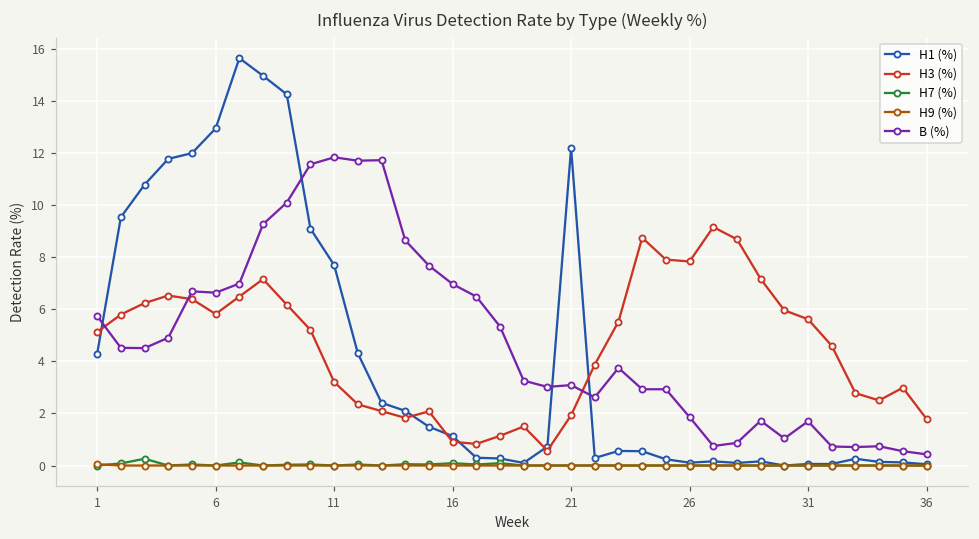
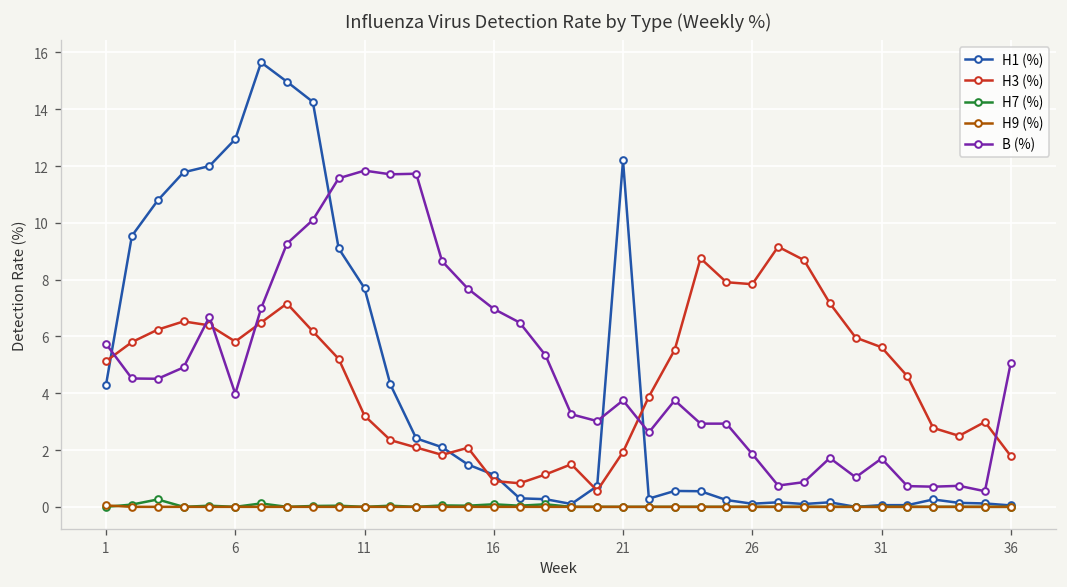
  {
    "H1 (%)": {
      "1": 4.3,
      "6": 13.0,
      "11": 7.7,
      "16": 1.1,
      "21": 12.2,
      "26": 0.1
    },
    "B (%)": {
      "1": 5.7,
-     "6": 6.6,
+     "6": 4.0,
      "11": 11.8,
      "16": 7.0,
-     "21": 3.1,
+     "21": 3.8,
      "26": 1.9,
      "31": 1.7,
-     "36": 0.4
+     "36": 5.1
    }
  }
